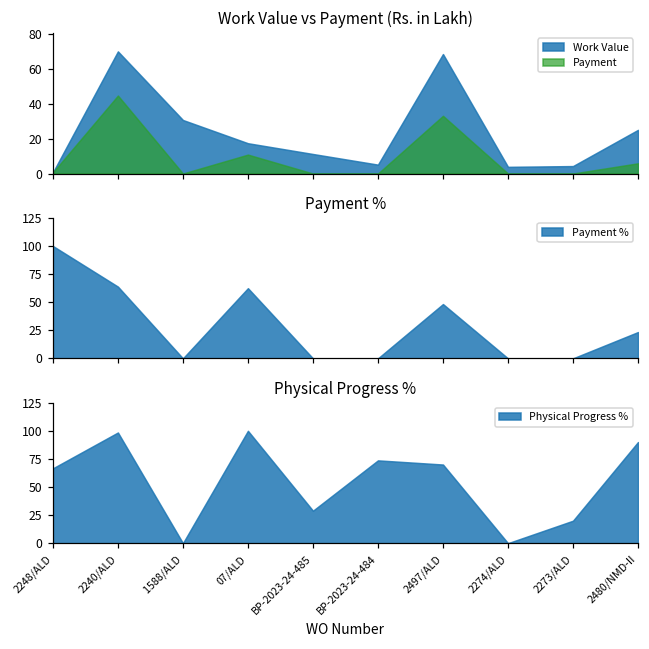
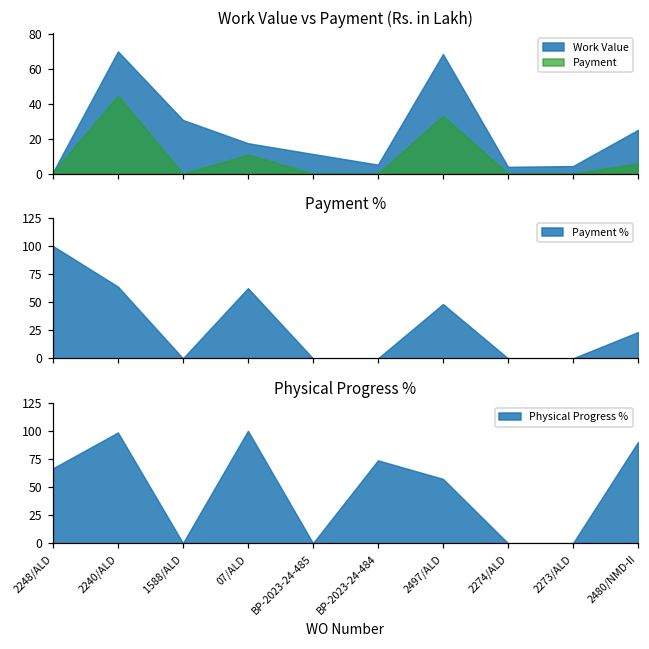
  {
    "Physical Progress %": {
      "2248/ALD": 67,
      "2240/ALD": 99,
      "1588/ALD": 0,
      "07/ALD": 100,
-     "BP-2023-24-485": 29,
+     "BP-2023-24-485": 0,
      "BP-2023-24-484": 74,
-     "2497/ALD": 70,
+     "2497/ALD": 57,
      "2274/ALD": 0,
-     "2273/ALD": 20,
+     "2273/ALD": 0,
      "2480/NMD-II": 90
    }
  }
